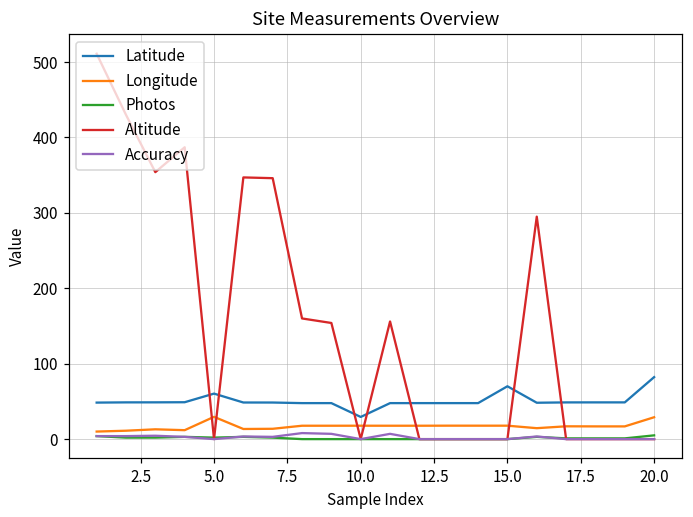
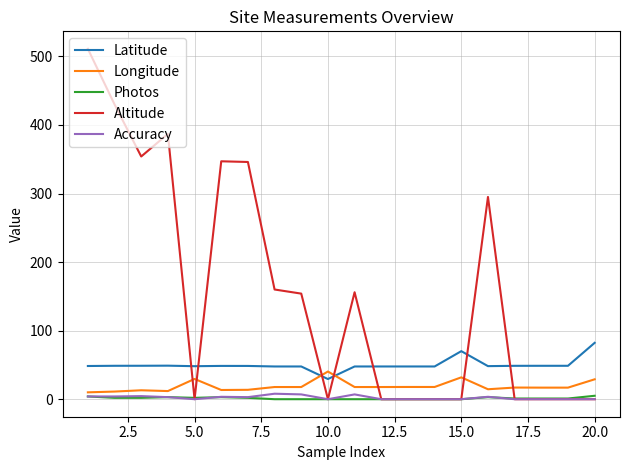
  {
    "Latitude": {
-     "5.0": 60,
+     "5.0": 50,
      "10.0": 30,
      "15.0": 70,
      "20.0": 80
    },
    "Longitude": {
      "5.0": 30,
-     "10.0": 20,
-     "15.0": 20,
+     "10.0": 40,
+     "15.0": 30,
      "20.0": 30
    },
    "Photos": {
      "20.0": 10
    }
  }
